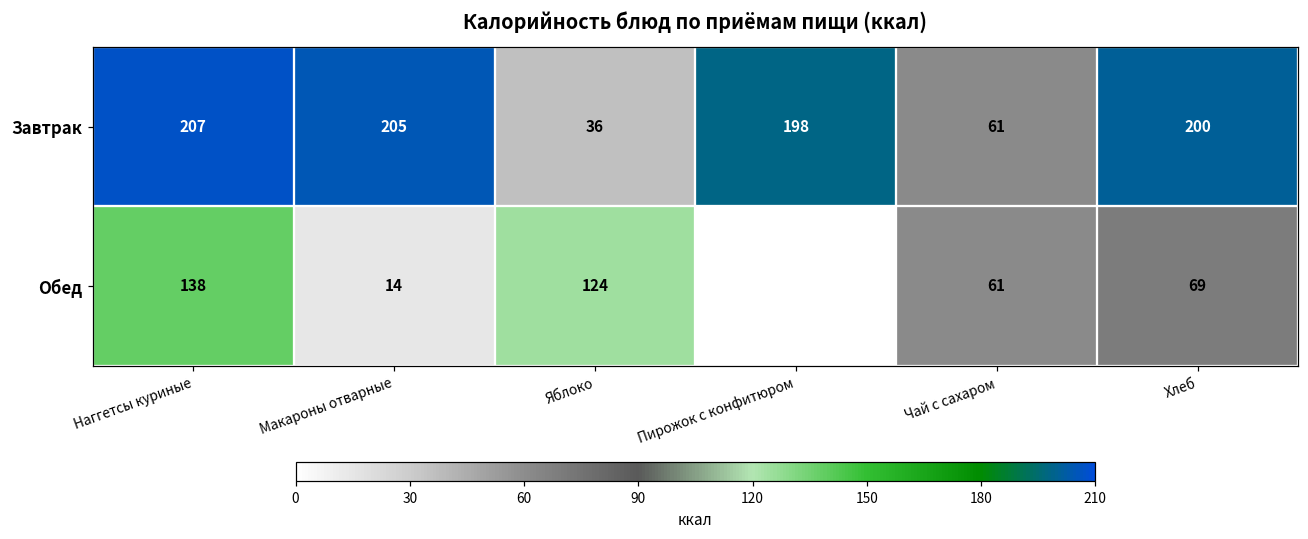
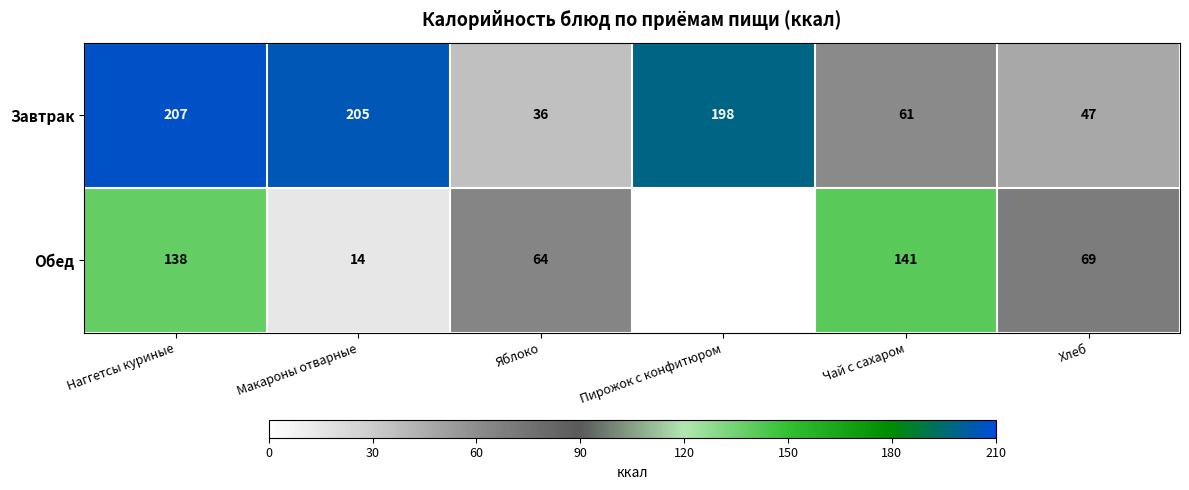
  {
    "Завтрак": {
      "Наггетсы куриные": 207,
      "Макароны отварные": 205,
      "Яблоко": 36,
      "Пирожок с конфитюром": 198,
      "Чай с сахаром": 61,
-     "Хлеб": 200
+     "Хлеб": 47
    },
    "Обед": {
      "Наггетсы куриные": 138,
      "Макароны отварные": 14,
-     "Яблоко": 124,
-     "Чай с сахаром": 61,
+     "Яблоко": 64,
+     "Чай с сахаром": 141,
      "Хлеб": 69
    }
  }
